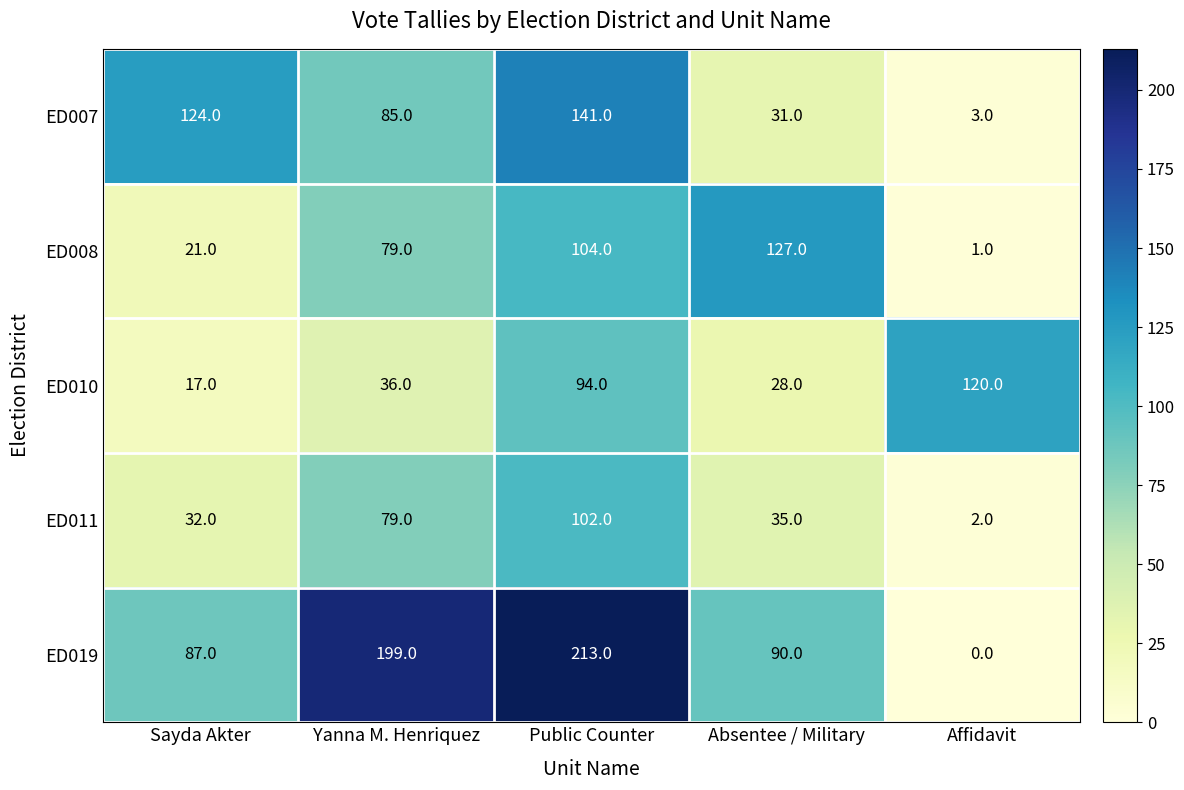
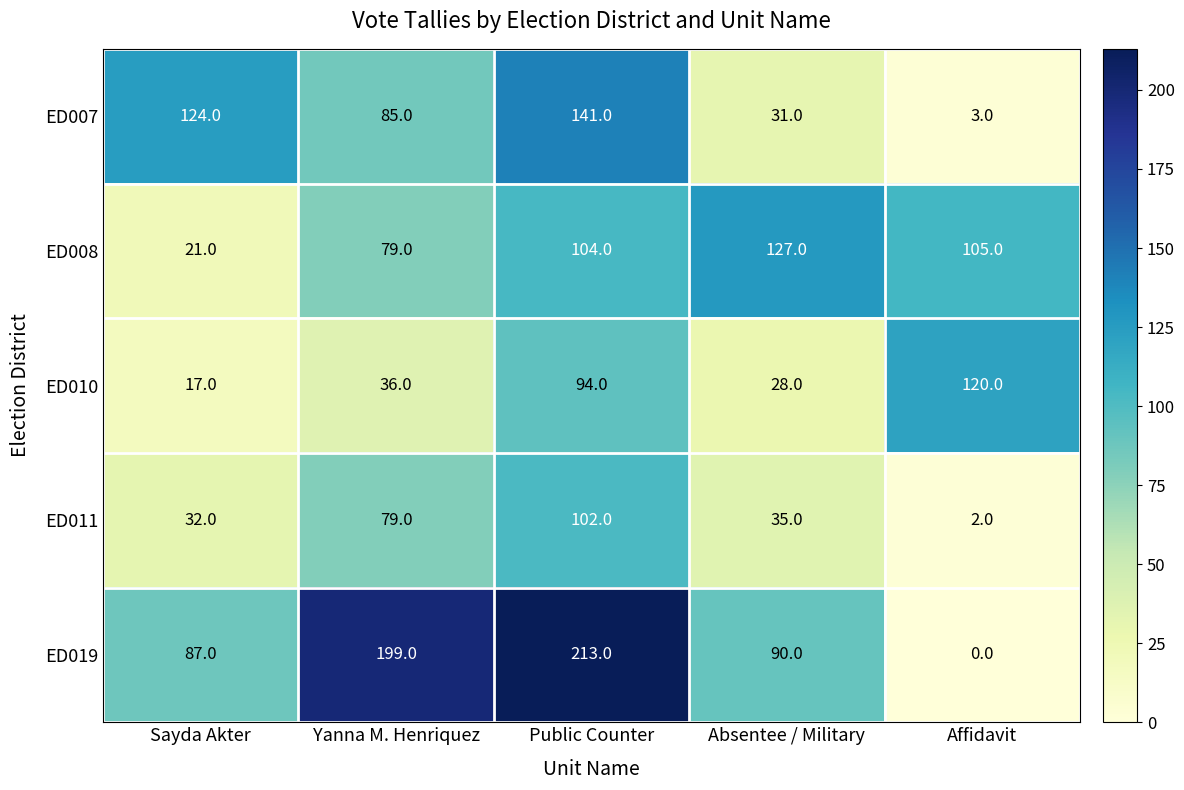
  {
    "ED007": {
      "Sayda Akter": 124.0,
      "Yanna M. Henriquez": 85.0,
      "Public Counter": 141.0,
      "Absentee / Military": 31.0,
      "Affidavit": 3.0
    },
    "ED008": {
      "Sayda Akter": 21.0,
      "Yanna M. Henriquez": 79.0,
      "Public Counter": 104.0,
      "Absentee / Military": 127.0,
-     "Affidavit": 1.0
+     "Affidavit": 105.0
    },
    "ED010": {
      "Sayda Akter": 17.0,
      "Yanna M. Henriquez": 36.0,
      "Public Counter": 94.0,
      "Absentee / Military": 28.0,
      "Affidavit": 120.0
    },
    "ED011": {
      "Sayda Akter": 32.0,
      "Yanna M. Henriquez": 79.0,
      "Public Counter": 102.0,
      "Absentee / Military": 35.0,
      "Affidavit": 2.0
    },
    "ED019": {
      "Sayda Akter": 87.0,
      "Yanna M. Henriquez": 199.0,
      "Public Counter": 213.0,
      "Absentee / Military": 90.0,
      "Affidavit": 0.0
    }
  }
